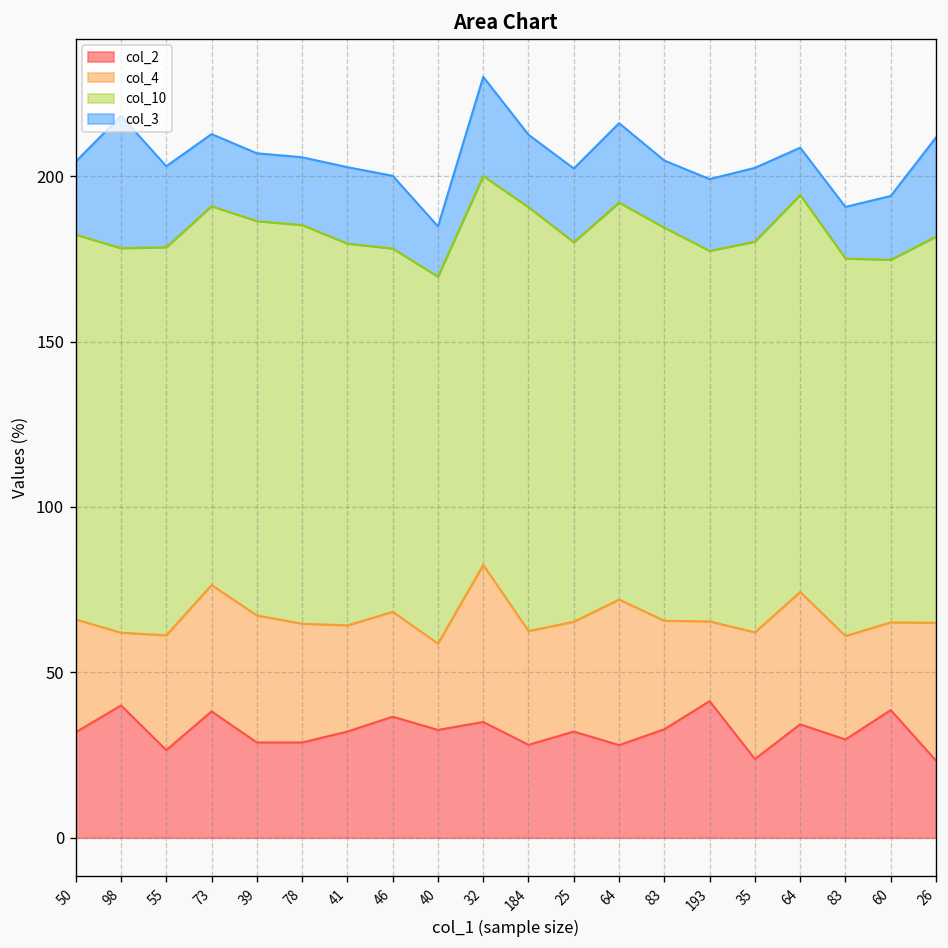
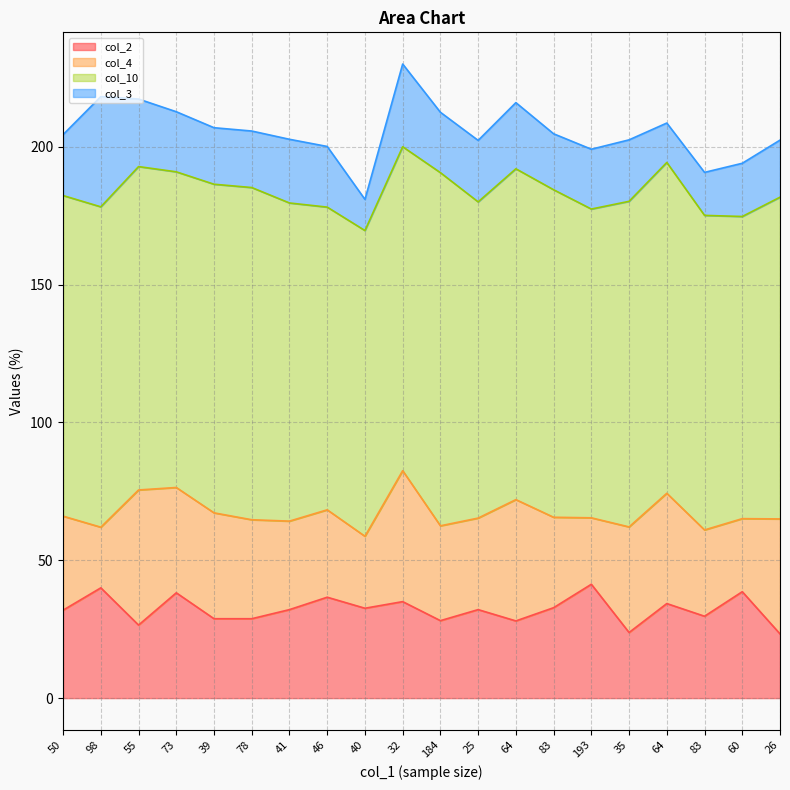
  {
    "col_2": {
      "50": 32,
      "98": 40,
      "55": 27,
      "73": 38,
      "39": 29,
      "78": 29,
      "41": 32,
      "46": 37,
      "40": 33,
      "32": 35,
      "184": 28,
      "25": 32,
      "193": 41,
      "35": 24,
      "60": 39,
      "26": 23
    },
    "col_4": {
      "50": 34,
      "98": 22,
-     "55": 35,
+     "55": 49,
      "73": 38,
      "39": 38,
      "78": 36,
      "41": 32,
      "46": 32,
      "40": 26,
      "32": 48,
      "184": 34,
      "25": 33,
      "193": 24,
      "35": 38,
      "60": 26,
      "26": 42
    },
    "col_10": {
      "50": 116,
      "98": 116,
      "55": 117,
      "73": 115,
      "39": 119,
      "78": 120,
      "41": 115,
      "46": 110,
      "40": 111,
      "32": 118,
      "184": 128,
      "25": 115,
      "193": 112,
      "35": 118,
      "60": 110,
      "26": 117
    },
    "col_3": {
      "50": 22,
      "73": 22,
      "39": 21,
      "78": 21,
      "41": 23,
      "46": 22,
-     "40": 15,
+     "40": 11,
      "32": 30,
      "184": 22,
      "25": 22,
      "193": 22,
      "35": 22,
      "60": 19,
-     "26": 30
+     "26": 21
    }
  }
